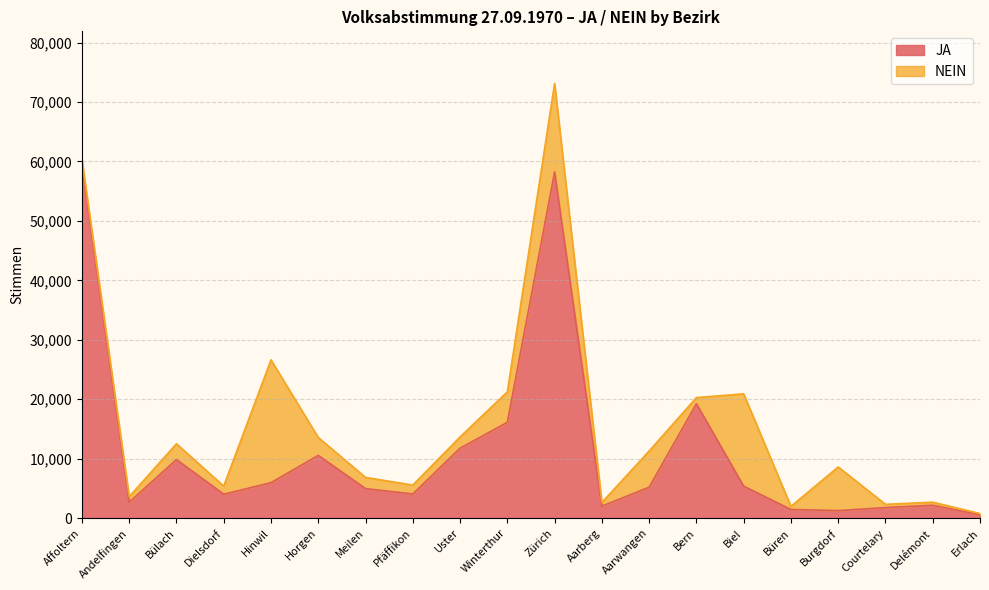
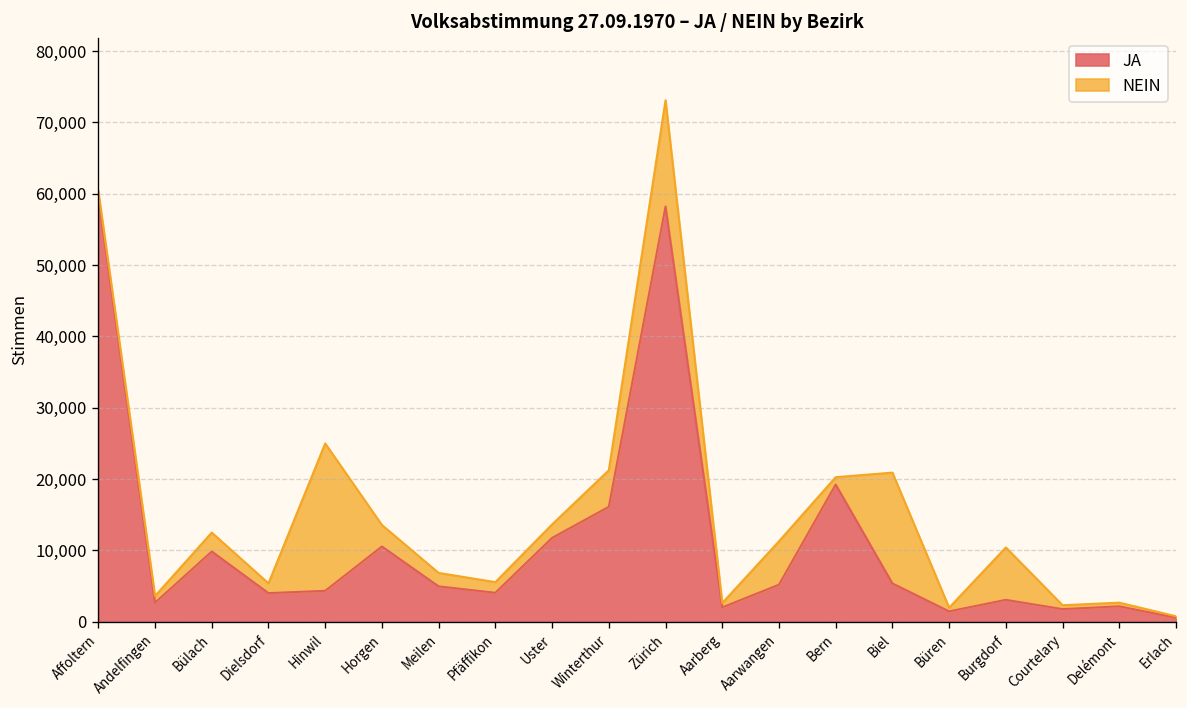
  {
    "JA": {
      "Affoltern": "60,000",
      "Andelfingen": "3,000",
      "Bülach": "10,000",
      "Dielsdorf": "4,000",
-     "Hinwil": "6,000",
+     "Hinwil": "4,000",
      "Horgen": "11,000",
      "Meilen": "5,000",
      "Pfäffikon": "4,000",
      "Uster": "12,000",
      "Winterthur": "16,000",
      "Zürich": "58,000",
      "Aarberg": "2,000",
      "Aarwangen": "5,000",
      "Bern": "19,000",
      "Biel": "5,000",
      "Büren": "1,000",
-     "Burgdorf": "1,000",
+     "Burgdorf": "3,000",
      "Courtelary": "2,000",
      "Delémont": "2,000"
    },
    "NEIN": {
      "Affoltern": "1,000",
      "Andelfingen": "1,000",
      "Bülach": "3,000",
      "Dielsdorf": "1,000",
      "Hinwil": "21,000",
      "Horgen": "3,000",
      "Meilen": "2,000",
      "Pfäffikon": "1,000",
      "Uster": "2,000",
      "Winterthur": "5,000",
      "Zürich": "15,000",
      "Aarberg": "1,000",
      "Aarwangen": "6,000",
      "Bern": "1,000",
      "Biel": "16,000",
      "Büren": "1,000",
      "Burgdorf": "7,000",
      "Courtelary": "1,000",
      "Delémont": "1,000"
    }
  }
